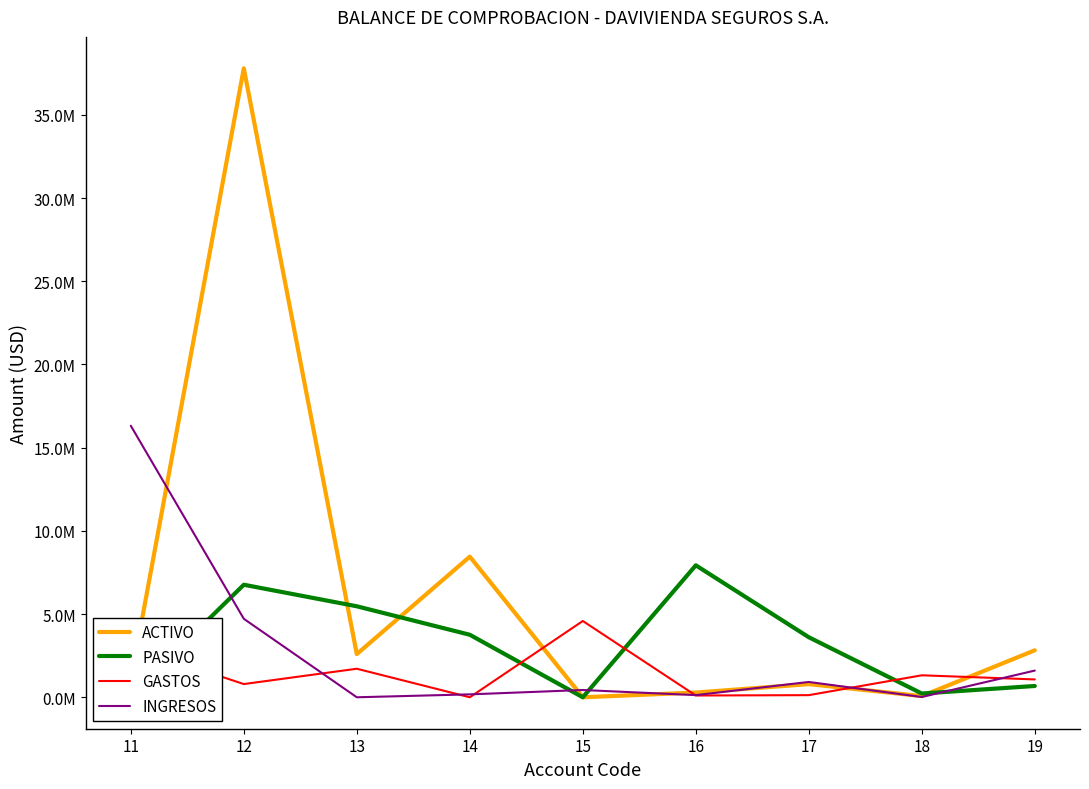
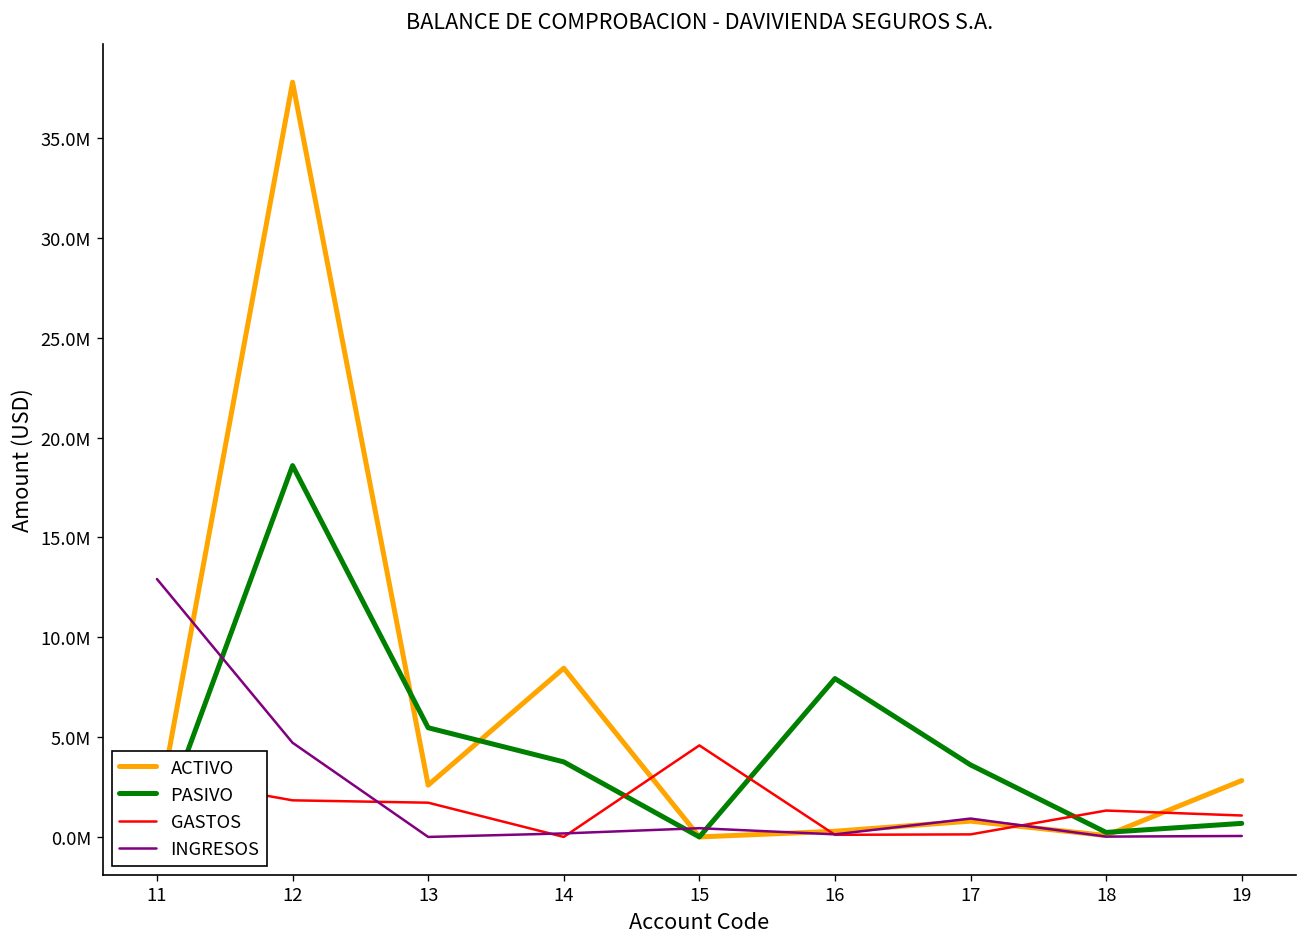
  {
    "ACTIVO": {
      "12": 37800000,
      "13": 2600000,
      "14": 8400000,
      "16": 300000,
      "19": 2800000
    },
    "PASIVO": {
-     "12": 6800000,
+     "12": 18600000,
      "13": 5500000,
      "14": 3800000,
      "16": 7900000,
      "17": 3600000,
      "18": 200000,
      "19": 700000
    },
    "GASTOS": {
-     "12": 800000,
+     "12": 1800000,
      "13": 1700000,
      "14": 0,
      "15": 4600000,
      "17": 100000,
      "18": 1300000,
      "19": 1100000
    },
    "INGRESOS": {
-     "11": 16300000,
+     "11": 12900000,
      "12": 4700000,
      "13": 0,
      "14": 200000,
      "15": 400000,
-     "19": 1600000
+     "19": 0
    }
  }
